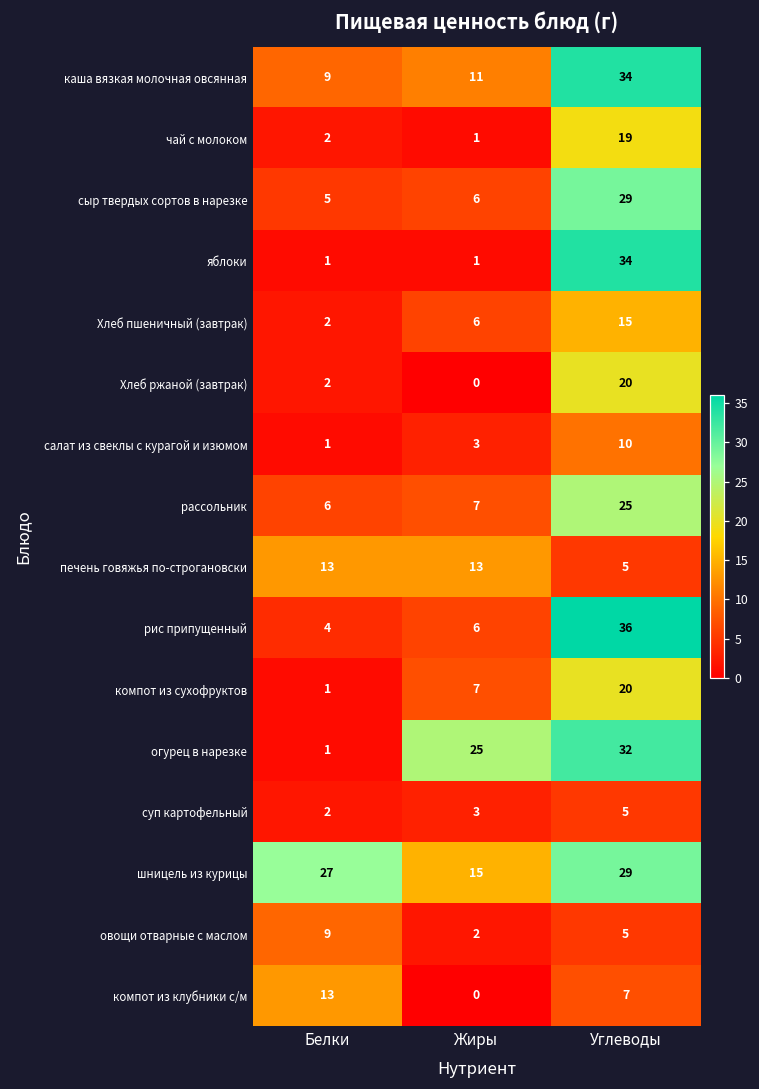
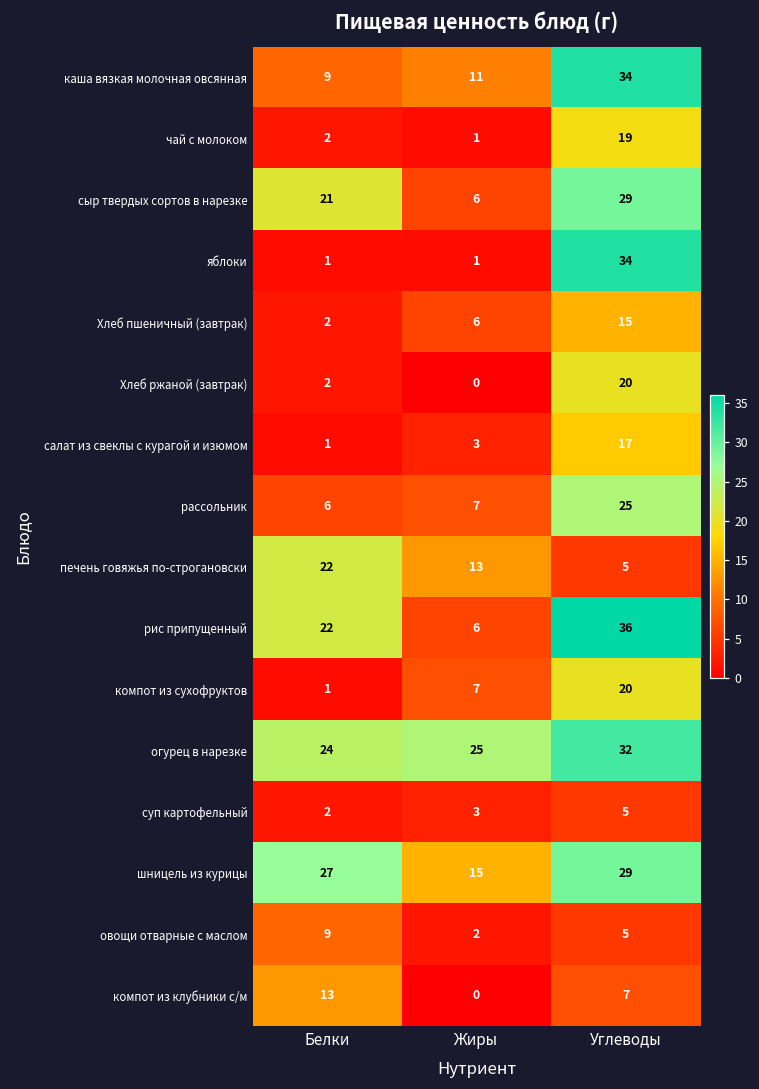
  {
    "каша вязкая молочная овсянная": {
      "Белки": 9,
      "Жиры": 11,
      "Углеводы": 34
    },
    "чай с молоком": {
      "Белки": 2,
      "Жиры": 1,
      "Углеводы": 19
    },
    "сыр твердых сортов в нарезке": {
-     "Белки": 5,
+     "Белки": 21,
      "Жиры": 6,
      "Углеводы": 29
    },
    "яблоки": {
      "Белки": 1,
      "Жиры": 1,
      "Углеводы": 34
    },
    "Хлеб пшеничный (завтрак)": {
      "Белки": 2,
      "Жиры": 6,
      "Углеводы": 15
    },
    "Хлеб ржаной (завтрак)": {
      "Белки": 2,
      "Жиры": 0,
      "Углеводы": 20
    },
    "салат из свеклы с курагой и изюмом": {
      "Белки": 1,
      "Жиры": 3,
-     "Углеводы": 10
+     "Углеводы": 17
    },
    "рассольник": {
      "Белки": 6,
      "Жиры": 7,
      "Углеводы": 25
    },
    "печень говяжья по-строгановски": {
-     "Белки": 13,
+     "Белки": 22,
      "Жиры": 13,
      "Углеводы": 5
    },
    "рис припущенный": {
-     "Белки": 4,
+     "Белки": 22,
      "Жиры": 6,
      "Углеводы": 36
    },
    "компот из сухофруктов": {
      "Белки": 1,
      "Жиры": 7,
      "Углеводы": 20
    },
    "огурец в нарезке": {
-     "Белки": 1,
+     "Белки": 24,
      "Жиры": 25,
      "Углеводы": 32
    },
    "суп картофельный": {
      "Белки": 2,
      "Жиры": 3,
      "Углеводы": 5
    },
    "шницель из курицы": {
      "Белки": 27,
      "Жиры": 15,
      "Углеводы": 29
    },
    "овощи отварные с маслом": {
      "Белки": 9,
      "Жиры": 2,
      "Углеводы": 5
    },
    "компот из клубники с/м": {
      "Белки": 13,
      "Жиры": 0,
      "Углеводы": 7
    }
  }
